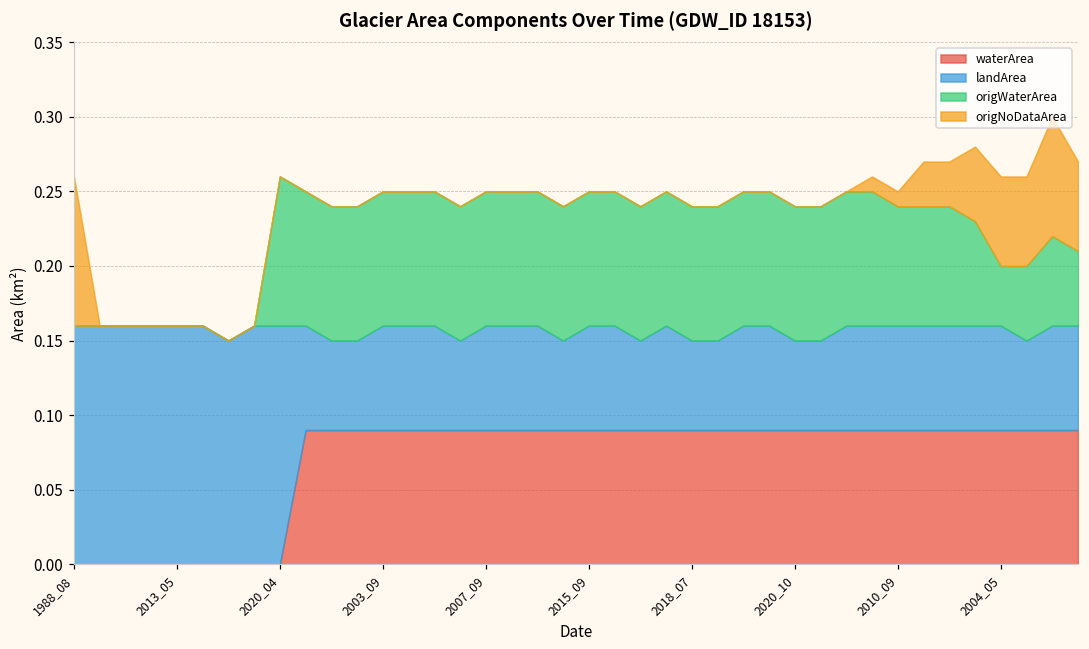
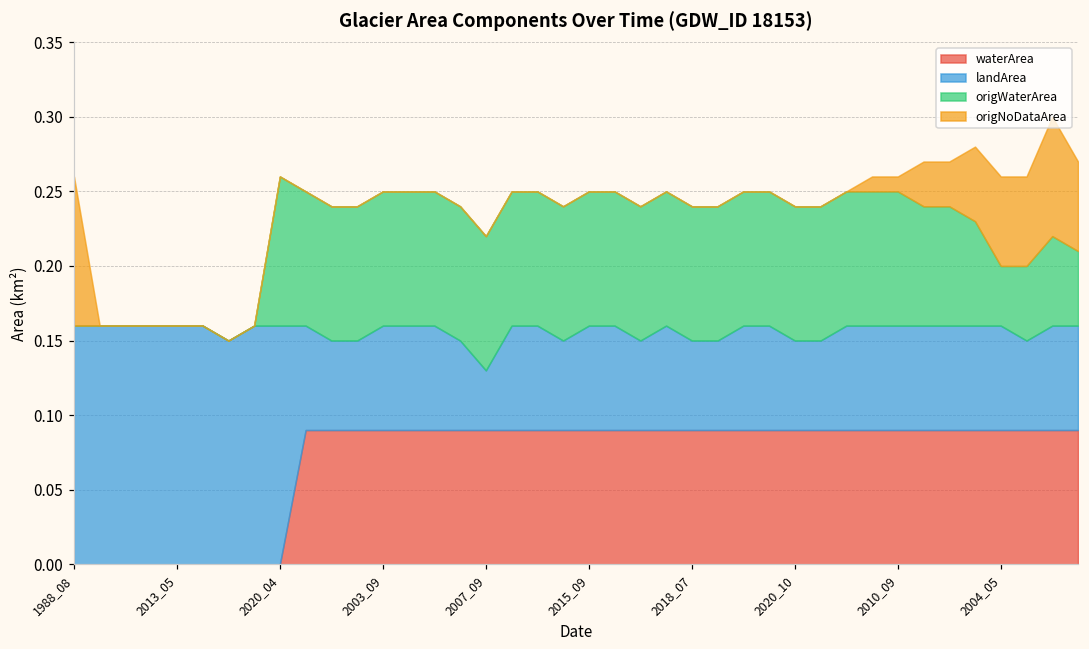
  {
    "waterArea": {
      "1988_08": 0.00,
      "2013_05": 0.00,
      "2020_04": 0.00,
      "2003_09": 0.09,
      "2007_09": 0.09,
      "2015_09": 0.09,
      "2018_07": 0.09,
      "2020_10": 0.09,
      "2010_09": 0.09,
      "2004_05": 0.09
    },
    "landArea": {
-     "2007_09": 0.07
+     "2007_09": 0.04
    },
    "origWaterArea": {
-     "2010_09": 0.08,
+     "2010_09": 0.09,
      "2004_05": 0.04
    },
    "origNoDataArea": {
      "1988_08": 0.10,
      "2010_09": 0.01,
      "2004_05": 0.06
    }
  }
